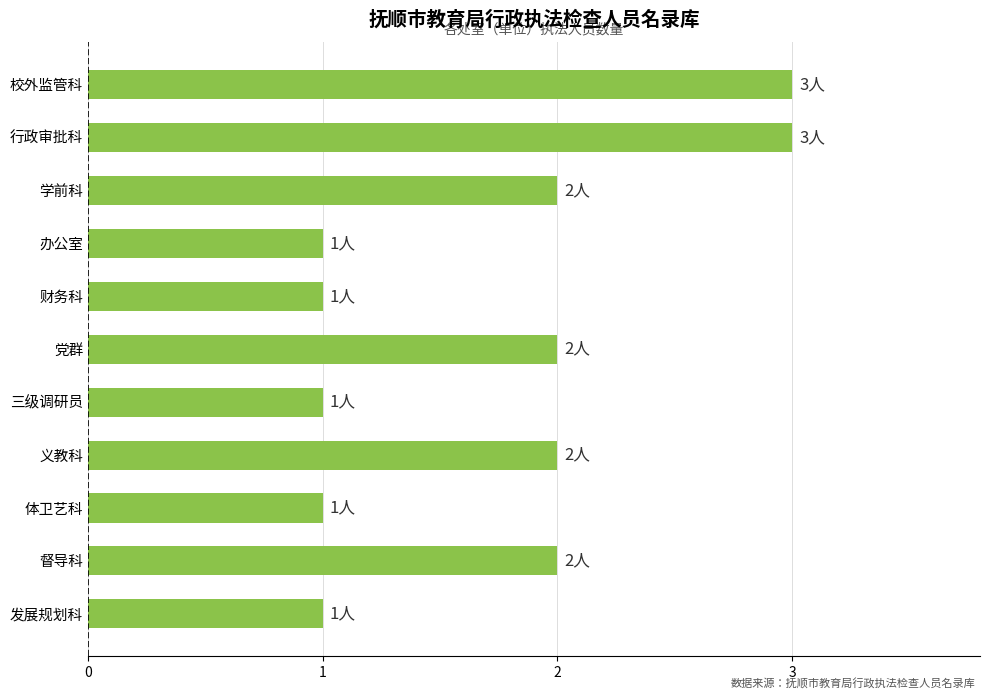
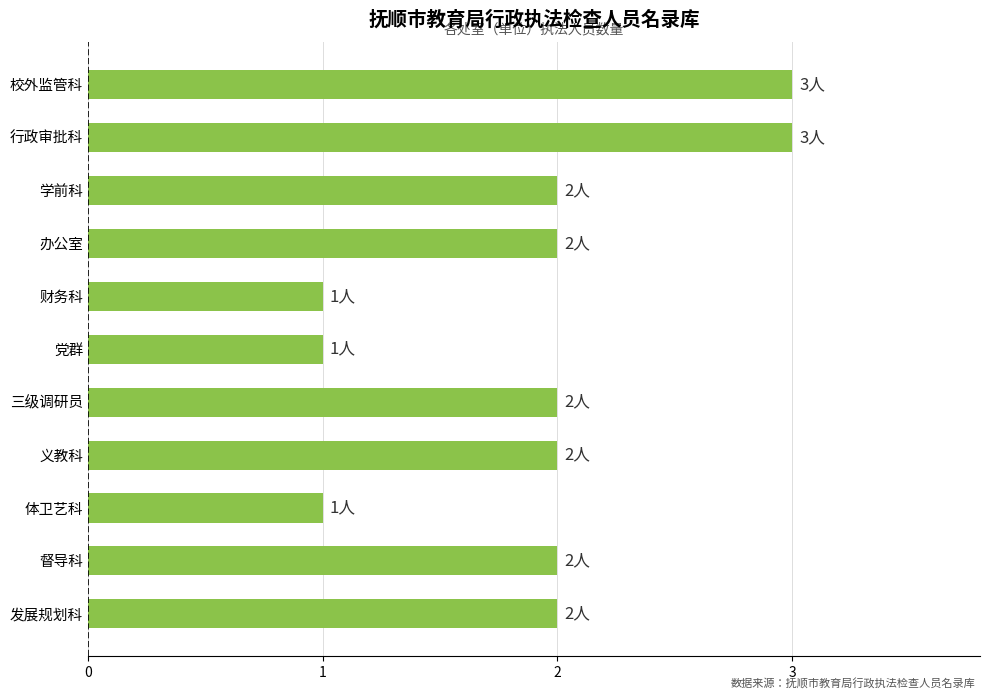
  {
    "校外监管科": "3人",
    "行政审批科": "3人",
    "学前科": "2人",
-   "办公室": "1人",
+   "办公室": "2人",
    "财务科": "1人",
-   "党群": "2人",
-   "三级调研员": "1人",
+   "党群": "1人",
+   "三级调研员": "2人",
    "义教科": "2人",
    "体卫艺科": "1人",
    "督导科": "2人",
-   "发展规划科": "1人"
+   "发展规划科": "2人"
  }
